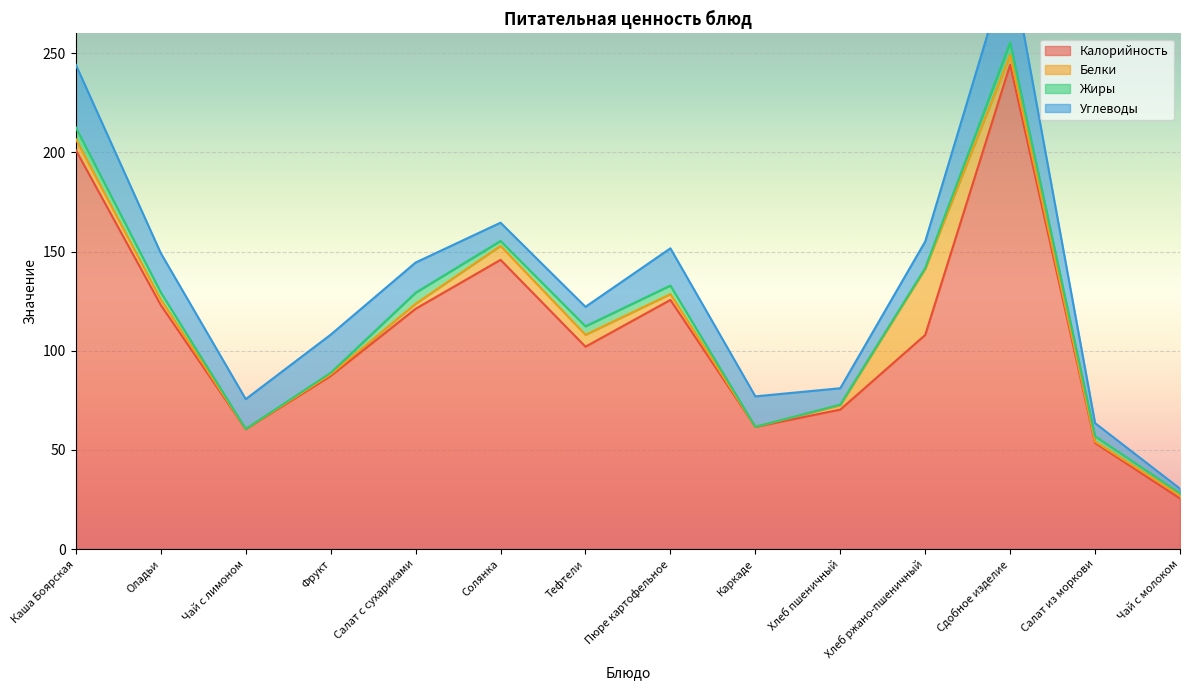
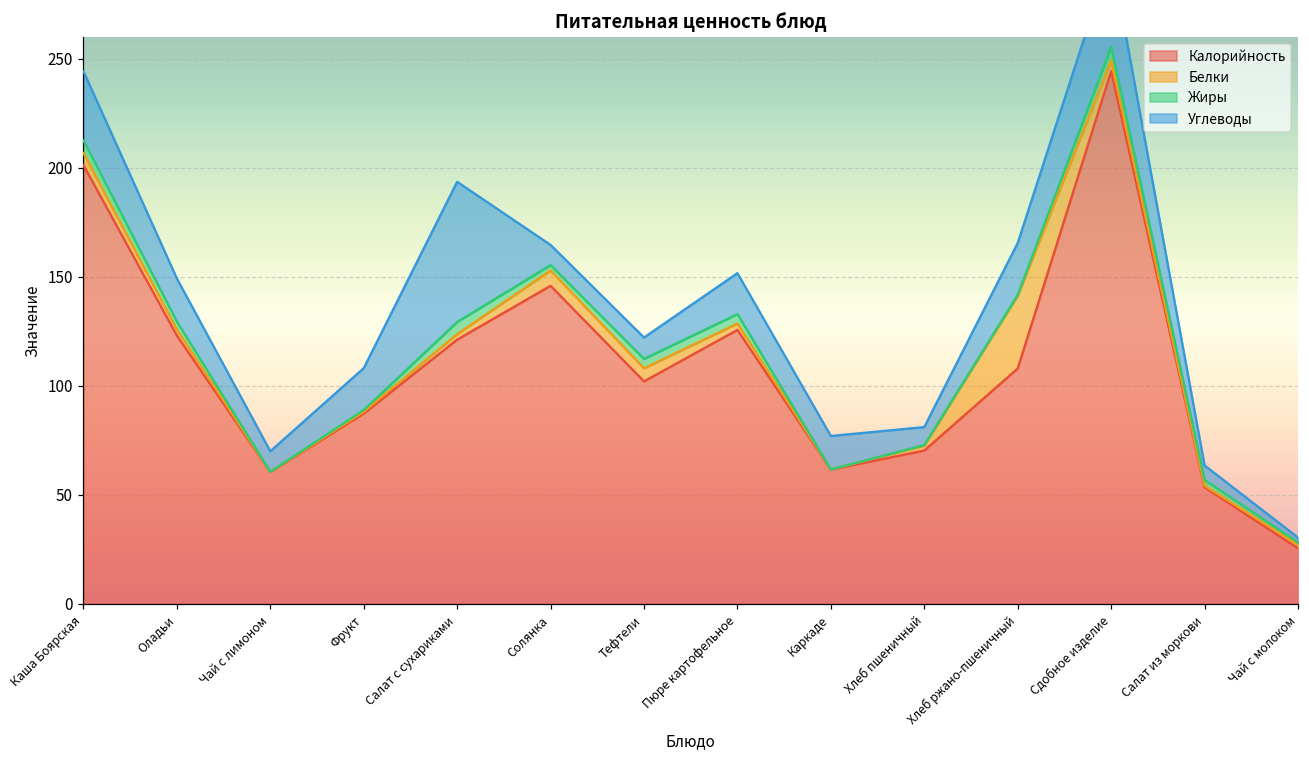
  {
    "Калорийность": {
      "Каша Боярская": 201,
      "Оладьи": 123,
      "Салат с сухариками": 121,
      "Солянка": 146,
      "Тефтели": 102,
      "Пюре картофельное": 126,
      "Хлеб пшеничный": 70,
      "Хлеб ржано-пшеничный": 108,
      "Сдобное изделие": 244,
      "Чай с молоком": 26
    },
    "Белки": {
      "Каша Боярская": 6,
      "Оладьи": 3,
      "Салат с сухариками": 3,
      "Солянка": 7,
      "Тефтели": 6,
      "Пюре картофельное": 3,
      "Сдобное изделие": 5
    },
    "Жиры": {
      "Каша Боярская": 6,
      "Оладьи": 4,
      "Салат с сухариками": 6,
      "Солянка": 2,
      "Тефтели": 4,
      "Пюре картофельное": 4,
      "Сдобное изделие": 6,
      "Салат из моркови": 3
    },
    "Углеводы": {
      "Каша Боярская": 32,
      "Оладьи": 20,
-     "Чай с лимоном": 15,
+     "Чай с лимоном": 9,
      "Фрукт": 19,
-     "Салат с сухариками": 15,
+     "Салат с сухариками": 64,
      "Солянка": 9,
      "Тефтели": 10,
      "Пюре картофельное": 19,
      "Каркаде": 15,
      "Хлеб пшеничный": 8,
-     "Хлеб ржано-пшеничный": 13,
+     "Хлеб ржано-пшеничный": 24,
      "Салат из моркови": 7,
      "Чай с молоком": 2
    }
  }
